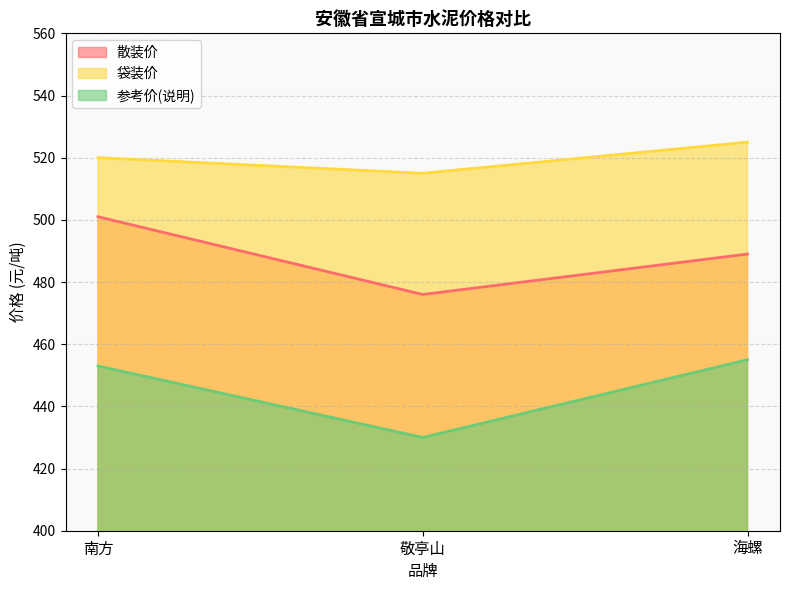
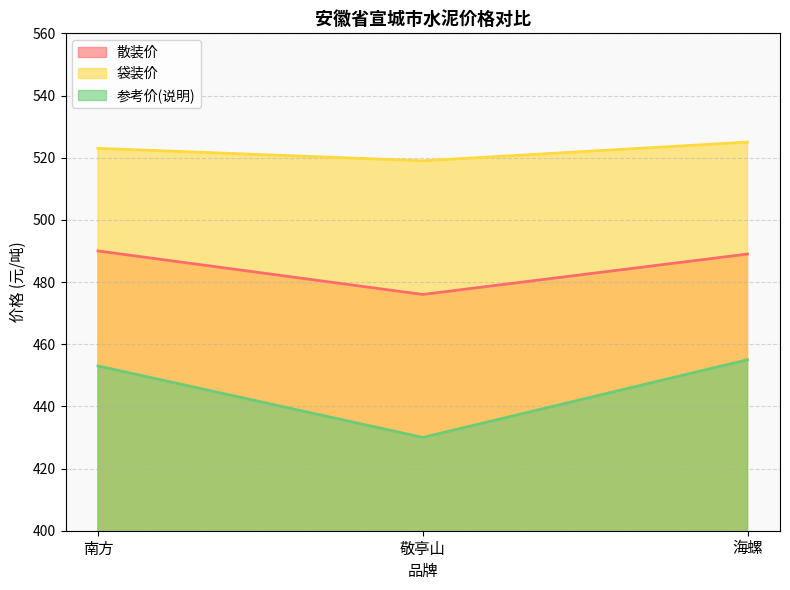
  {
    "散装价": {
-     "南方": 501,
+     "南方": 490,
      "敬亭山": 476,
      "海螺": 489
    },
    "袋装价": {
-     "南方": 520,
-     "敬亭山": 515,
+     "南方": 523,
+     "敬亭山": 519,
      "海螺": 525
    },
    "参考价(说明)": {
      "南方": 453,
      "敬亭山": 430,
      "海螺": 455
    }
  }
